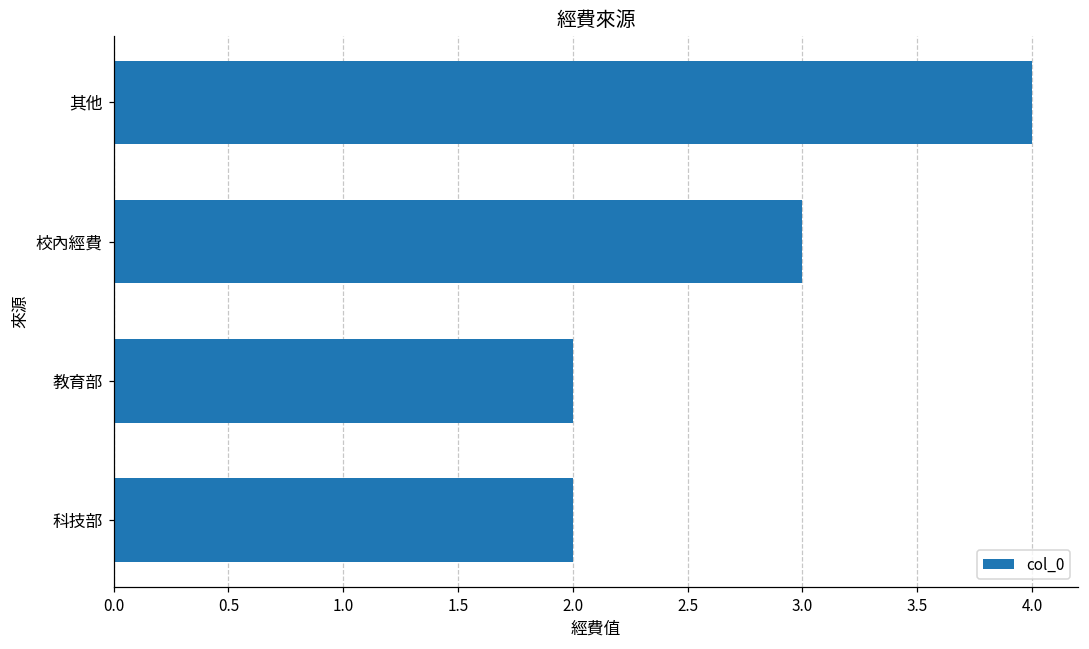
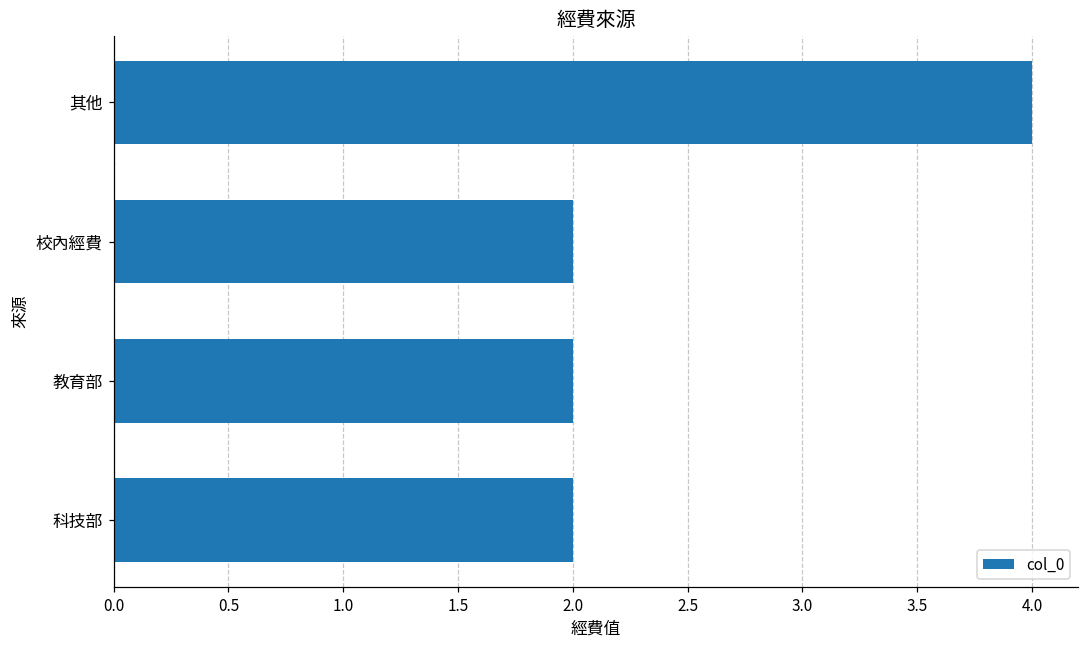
  {
    "其他": 4,
-   "校內經費": 3,
+   "校內經費": 2,
    "教育部": 2,
    "科技部": 2
  }
